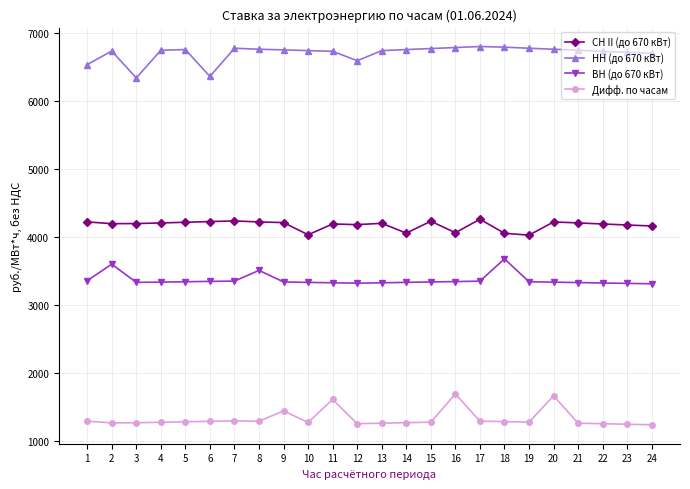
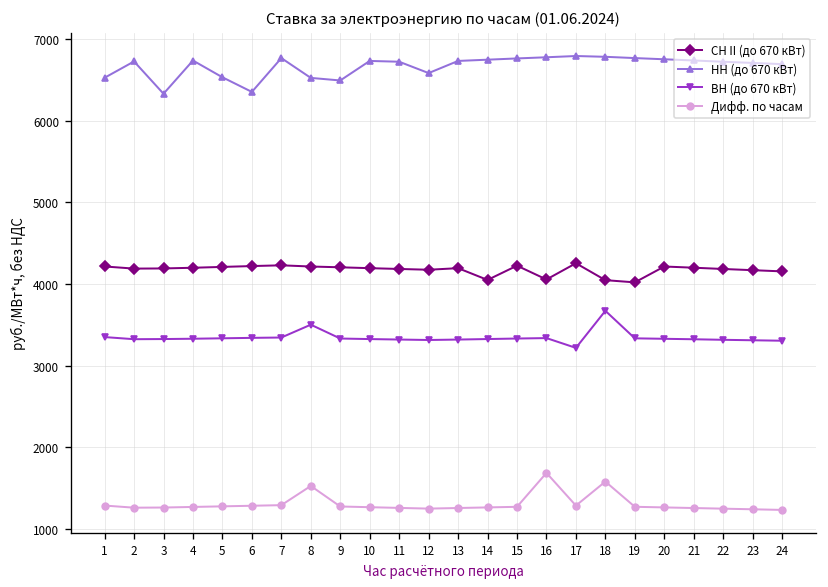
  {
    "СН II (до 670 кВт)": {
      "1": 4200,
      "2": 4200,
      "3": 4200,
      "4": 4200,
      "5": 4200,
      "6": 4200,
      "7": 4200,
      "8": 4200,
      "9": 4200,
-     "10": 4000,
+     "10": 4200,
      "11": 4200,
      "12": 4200,
      "13": 4200,
      "14": 4100,
      "15": 4200,
      "16": 4100,
      "17": 4300,
      "18": 4000,
      "19": 4000,
      "20": 4200,
      "21": 4200,
      "22": 4200,
      "23": 4200,
      "24": 4200
    },
    "НН (до 670 кВт)": {
      "1": 6500,
      "2": 6700,
      "3": 6300,
      "4": 6700,
-     "5": 6800,
+     "5": 6500,
      "6": 6400,
      "7": 6800,
-     "8": 6800,
-     "9": 6700,
+     "8": 6500,
+     "9": 6500,
      "10": 6700,
      "11": 6700,
      "12": 6600,
      "13": 6700,
      "14": 6800,
      "15": 6800,
      "16": 6800,
      "17": 6800,
      "18": 6800,
      "19": 6800,
      "20": 6800
    },
    "ВН (до 670 кВт)": {
      "1": 3400,
-     "2": 3600,
+     "2": 3300,
      "3": 3300,
      "4": 3300,
      "5": 3300,
      "6": 3300,
      "7": 3300,
      "8": 3500,
      "9": 3300,
      "10": 3300,
      "11": 3300,
      "12": 3300,
      "13": 3300,
      "14": 3300,
      "15": 3300,
      "16": 3300,
-     "17": 3300,
+     "17": 3200,
      "18": 3700,
      "19": 3300,
      "20": 3300,
      "21": 3300,
      "22": 3300,
      "23": 3300,
      "24": 3300
    },
    "Дифф. по часам": {
      "1": 1300,
      "2": 1300,
      "3": 1300,
      "4": 1300,
      "5": 1300,
      "6": 1300,
      "7": 1300,
-     "8": 1300,
-     "9": 1400,
+     "8": 1500,
+     "9": 1300,
      "10": 1300,
-     "11": 1600,
+     "11": 1300,
      "12": 1200,
      "13": 1300,
      "14": 1300,
      "15": 1300,
      "16": 1700,
      "17": 1300,
-     "18": 1300,
+     "18": 1600,
      "19": 1300,
-     "20": 1700,
+     "20": 1300,
      "21": 1300,
      "22": 1200,
      "23": 1200,
      "24": 1200
    }
  }
